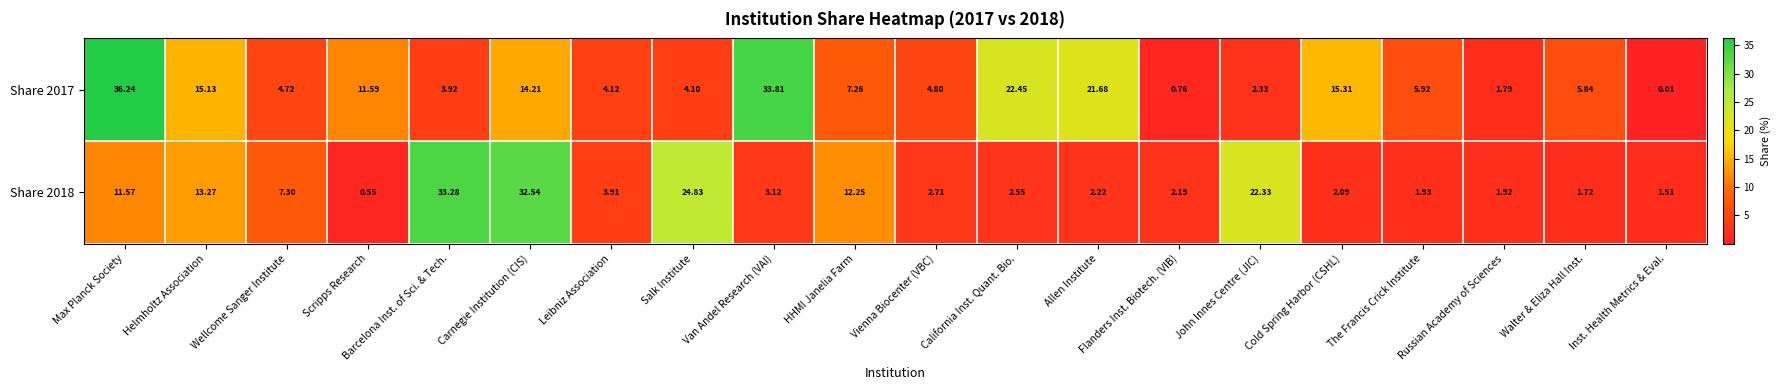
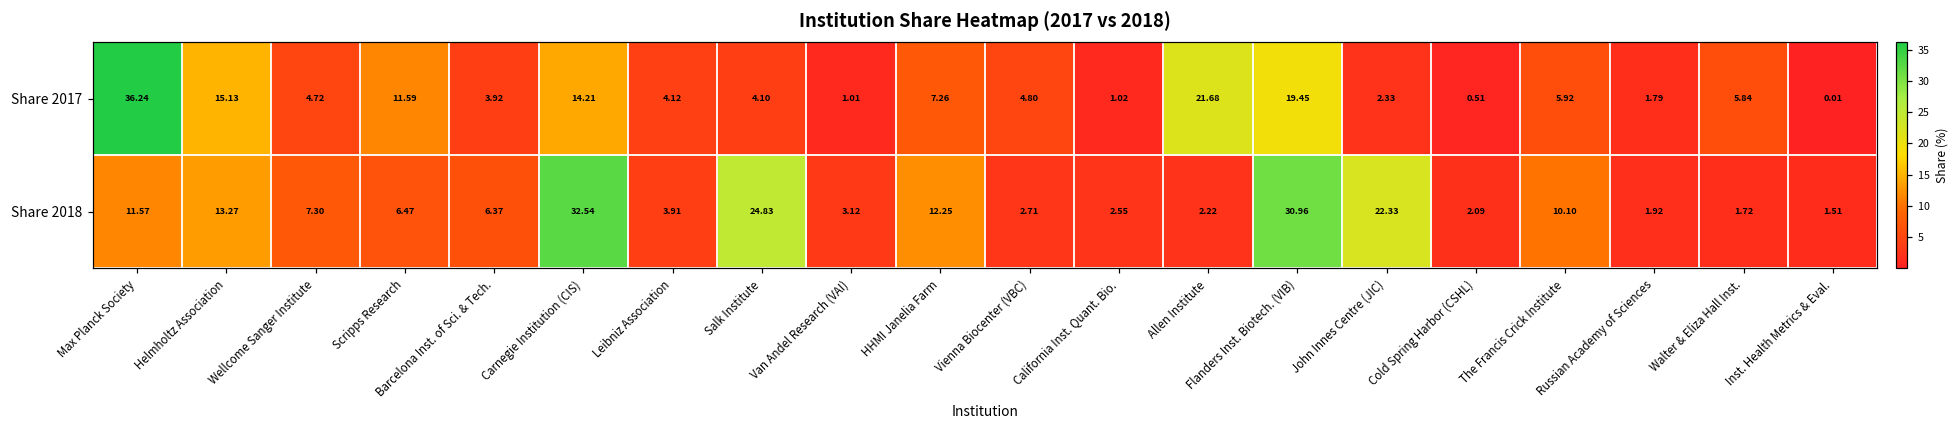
  {
    "Share 2017": {
      "Max Planck Society": 36.24,
      "Helmholtz Association": 15.13,
      "Wellcome Sanger Institute": 4.72,
      "Scripps Research": 11.59,
      "Barcelona Inst. of Sci. & Tech.": 3.92,
      "Carnegie Institution (CIS)": 14.21,
      "Leibniz Association": 4.12,
      "Salk Institute": 4.10,
-     "Van Andel Research (VAI)": 33.81,
+     "Van Andel Research (VAI)": 1.01,
      "HHMI Janelia Farm": 7.26,
      "Vienna Biocenter (VBC)": 4.80,
-     "California Inst. Quant. Bio.": 22.45,
+     "California Inst. Quant. Bio.": 1.02,
      "Allen Institute": 21.68,
-     "Flanders Inst. Biotech. (VIB)": 0.76,
+     "Flanders Inst. Biotech. (VIB)": 19.45,
      "John Innes Centre (JIC)": 2.33,
-     "Cold Spring Harbor (CSHL)": 15.31,
+     "Cold Spring Harbor (CSHL)": 0.51,
      "The Francis Crick Institute": 5.92,
      "Russian Academy of Sciences": 1.79,
      "Walter & Eliza Hall Inst.": 5.84,
      "Inst. Health Metrics & Eval.": 0.01
    },
    "Share 2018": {
      "Max Planck Society": 11.57,
      "Helmholtz Association": 13.27,
      "Wellcome Sanger Institute": 7.30,
-     "Scripps Research": 0.55,
-     "Barcelona Inst. of Sci. & Tech.": 33.28,
+     "Scripps Research": 6.47,
+     "Barcelona Inst. of Sci. & Tech.": 6.37,
      "Carnegie Institution (CIS)": 32.54,
      "Leibniz Association": 3.91,
      "Salk Institute": 24.83,
      "Van Andel Research (VAI)": 3.12,
      "HHMI Janelia Farm": 12.25,
      "Vienna Biocenter (VBC)": 2.71,
      "California Inst. Quant. Bio.": 2.55,
      "Allen Institute": 2.22,
-     "Flanders Inst. Biotech. (VIB)": 2.19,
+     "Flanders Inst. Biotech. (VIB)": 30.96,
      "John Innes Centre (JIC)": 22.33,
      "Cold Spring Harbor (CSHL)": 2.09,
-     "The Francis Crick Institute": 1.93,
+     "The Francis Crick Institute": 10.10,
      "Russian Academy of Sciences": 1.92,
      "Walter & Eliza Hall Inst.": 1.72,
      "Inst. Health Metrics & Eval.": 1.51
    }
  }
